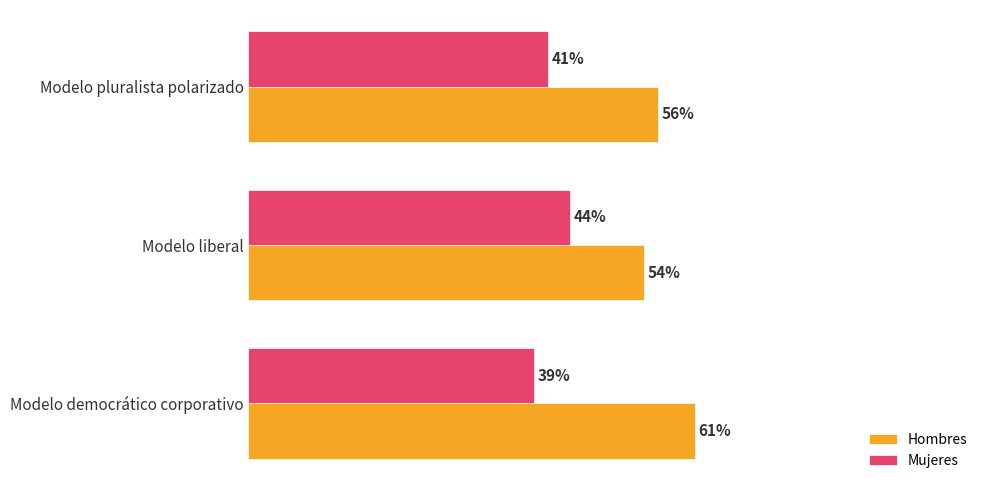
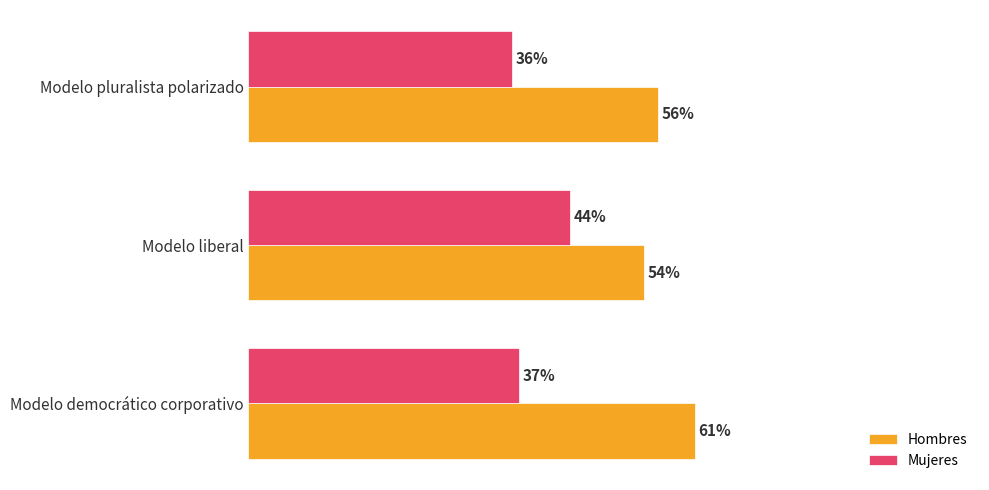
  {
    "Hombres": {
      "Modelo pluralista polarizado": "56%",
      "Modelo liberal": "54%",
      "Modelo democrático corporativo": "61%"
    },
    "Mujeres": {
-     "Modelo pluralista polarizado": "41%",
+     "Modelo pluralista polarizado": "36%",
      "Modelo liberal": "44%",
-     "Modelo democrático corporativo": "39%"
+     "Modelo democrático corporativo": "37%"
    }
  }
